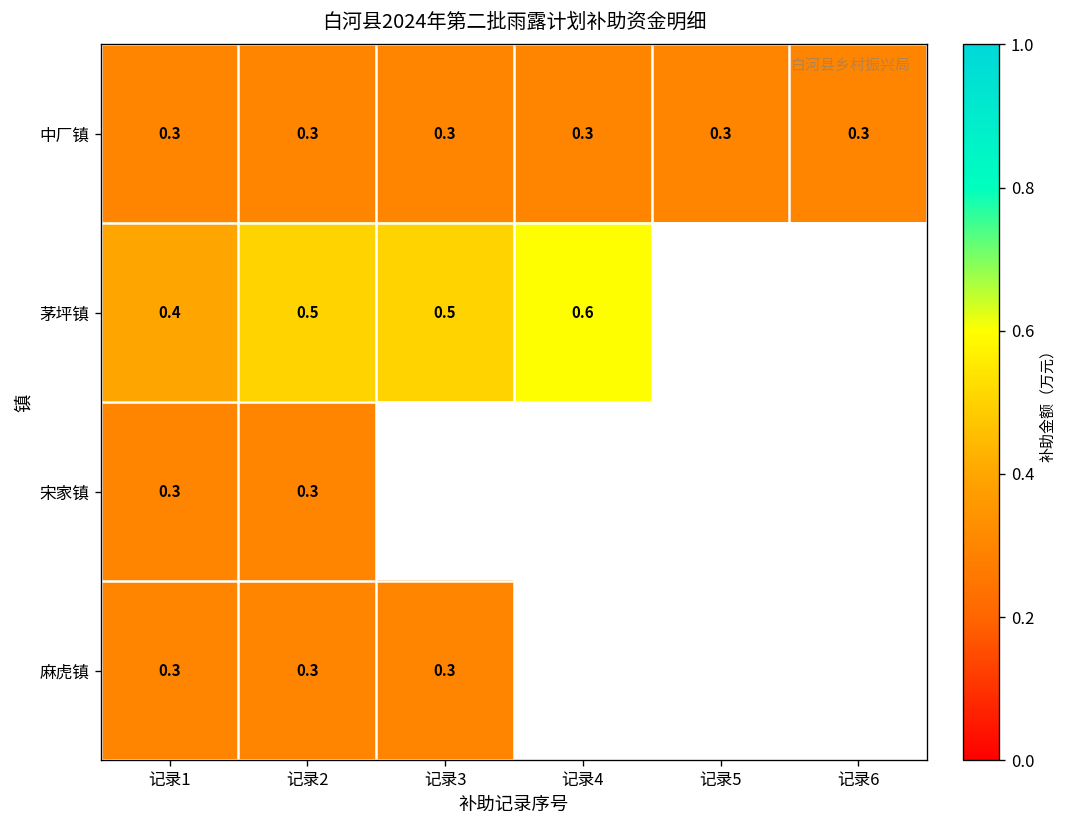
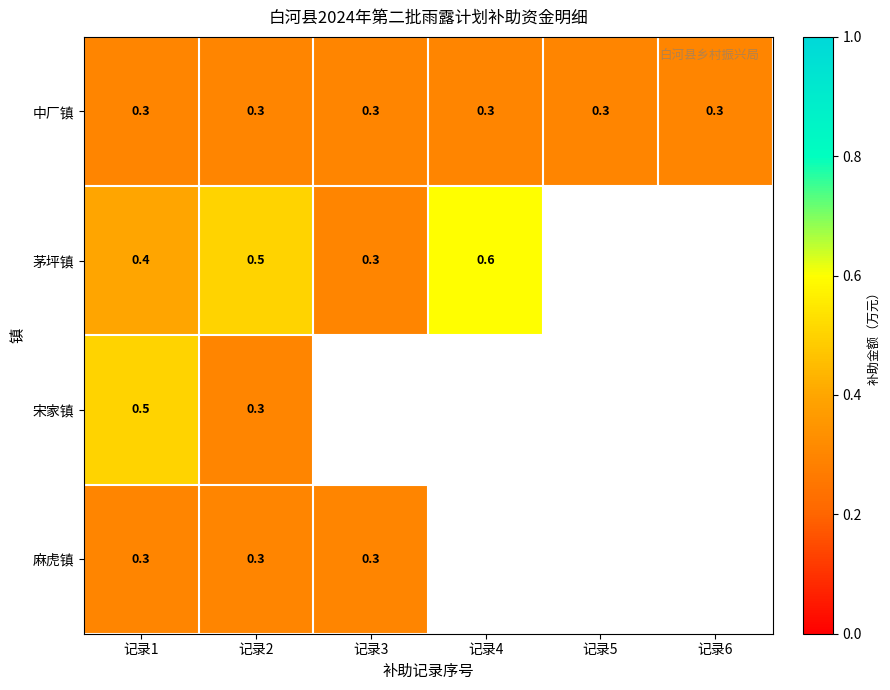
  {
    "中厂镇": {
      "记录1": 0.3,
      "记录2": 0.3,
      "记录3": 0.3,
      "记录4": 0.3,
      "记录5": 0.3
    },
    "茅坪镇": {
      "记录1": 0.4,
      "记录2": 0.5,
-     "记录3": 0.5,
+     "记录3": 0.3,
      "记录4": 0.6
    },
    "宋家镇": {
-     "记录1": 0.3,
+     "记录1": 0.5,
      "记录2": 0.3
    },
    "麻虎镇": {
      "记录1": 0.3,
      "记录2": 0.3,
      "记录3": 0.3
    }
  }
